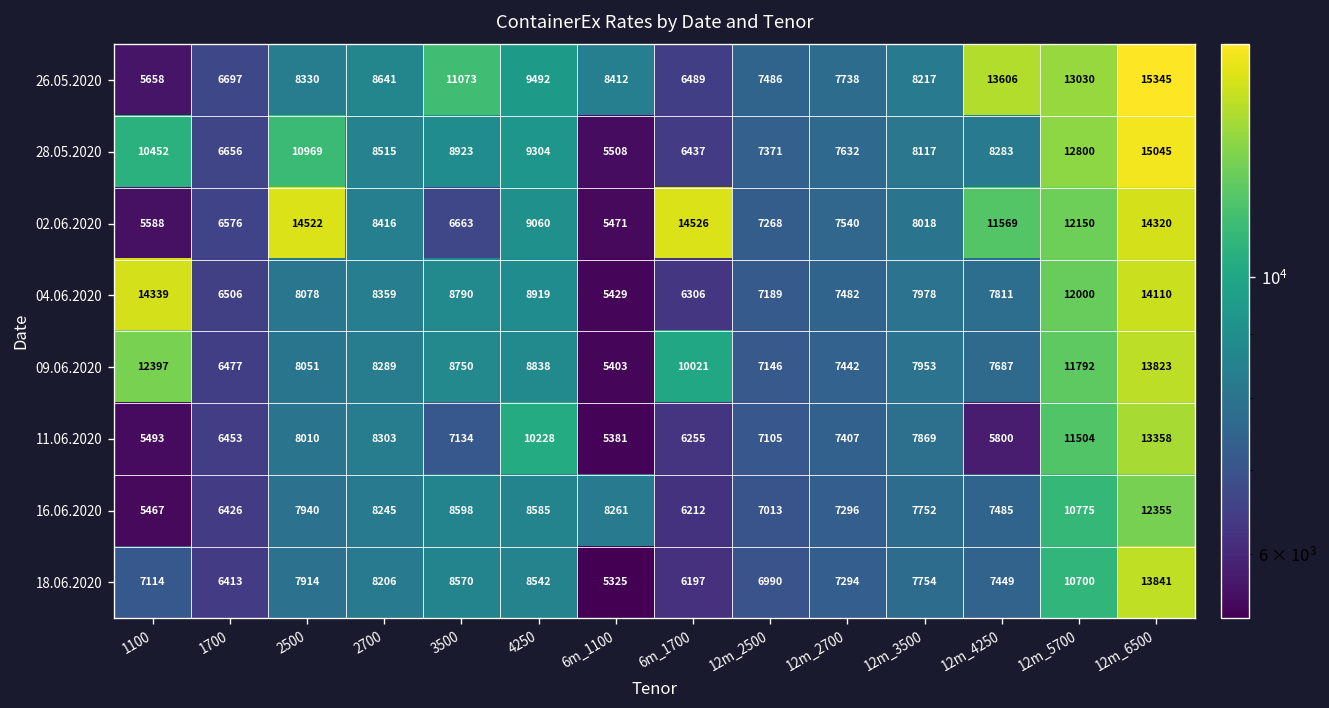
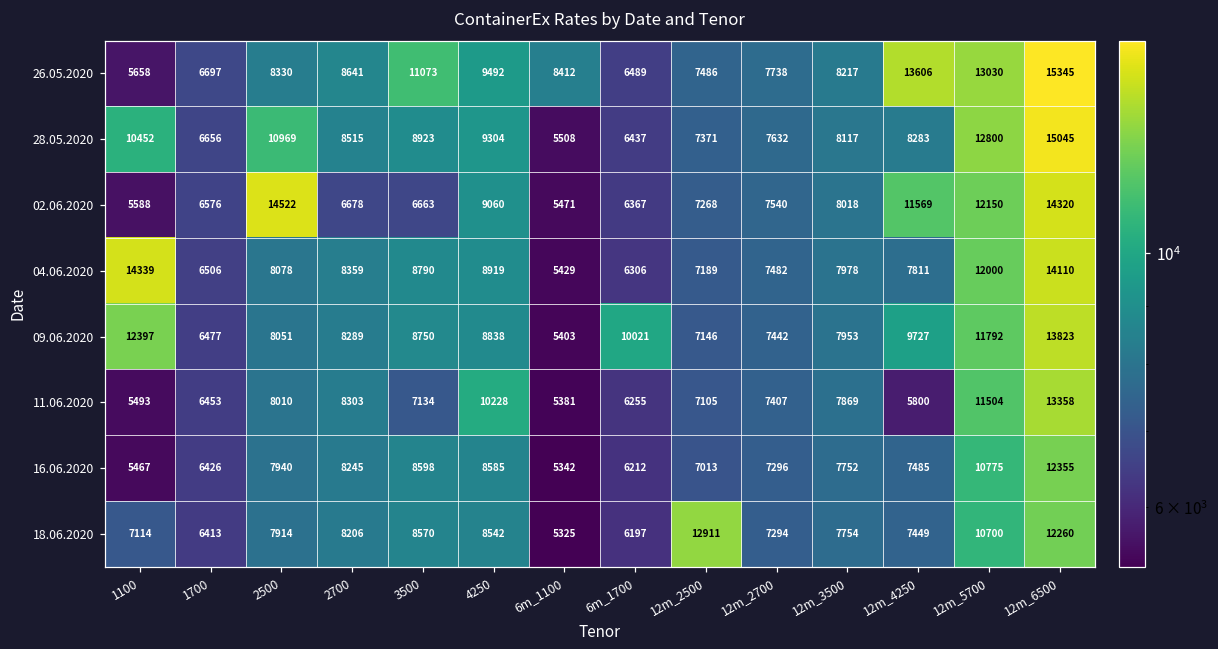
  {
    "26.05.2020": {
      "1100": 5658,
      "1700": 6697,
      "2500": 8330,
      "2700": 8641,
      "3500": 11073,
      "4250": 9492,
      "6m_1100": 8412,
      "6m_1700": 6489,
      "12m_2500": 7486,
      "12m_2700": 7738,
      "12m_3500": 8217,
      "12m_4250": 13606,
      "12m_5700": 13030,
      "12m_6500": 15345
    },
    "28.05.2020": {
      "1100": 10452,
      "1700": 6656,
      "2500": 10969,
      "2700": 8515,
      "3500": 8923,
      "4250": 9304,
      "6m_1100": 5508,
      "6m_1700": 6437,
      "12m_2500": 7371,
      "12m_2700": 7632,
      "12m_3500": 8117,
      "12m_4250": 8283,
      "12m_5700": 12800,
      "12m_6500": 15045
    },
    "02.06.2020": {
      "1100": 5588,
      "1700": 6576,
      "2500": 14522,
-     "2700": 8416,
+     "2700": 6678,
      "3500": 6663,
      "4250": 9060,
      "6m_1100": 5471,
-     "6m_1700": 14526,
+     "6m_1700": 6367,
      "12m_2500": 7268,
      "12m_2700": 7540,
      "12m_3500": 8018,
      "12m_4250": 11569,
      "12m_5700": 12150,
      "12m_6500": 14320
    },
    "04.06.2020": {
      "1100": 14339,
      "1700": 6506,
      "2500": 8078,
      "2700": 8359,
      "3500": 8790,
      "4250": 8919,
      "6m_1100": 5429,
      "6m_1700": 6306,
      "12m_2500": 7189,
      "12m_2700": 7482,
      "12m_3500": 7978,
      "12m_4250": 7811,
      "12m_5700": 12000,
      "12m_6500": 14110
    },
    "09.06.2020": {
      "1100": 12397,
      "1700": 6477,
      "2500": 8051,
      "2700": 8289,
      "3500": 8750,
      "4250": 8838,
      "6m_1100": 5403,
      "6m_1700": 10021,
      "12m_2500": 7146,
      "12m_2700": 7442,
      "12m_3500": 7953,
-     "12m_4250": 7687,
+     "12m_4250": 9727,
      "12m_5700": 11792,
      "12m_6500": 13823
    },
    "11.06.2020": {
      "1100": 5493,
      "1700": 6453,
      "2500": 8010,
      "2700": 8303,
      "3500": 7134,
      "4250": 10228,
      "6m_1100": 5381,
      "6m_1700": 6255,
      "12m_2500": 7105,
      "12m_2700": 7407,
      "12m_3500": 7869,
      "12m_4250": 5800,
      "12m_5700": 11504,
      "12m_6500": 13358
    },
    "16.06.2020": {
      "1100": 5467,
      "1700": 6426,
      "2500": 7940,
      "2700": 8245,
      "3500": 8598,
      "4250": 8585,
-     "6m_1100": 8261,
+     "6m_1100": 5342,
      "6m_1700": 6212,
      "12m_2500": 7013,
      "12m_2700": 7296,
      "12m_3500": 7752,
      "12m_4250": 7485,
      "12m_5700": 10775,
      "12m_6500": 12355
    },
    "18.06.2020": {
      "1100": 7114,
      "1700": 6413,
      "2500": 7914,
      "2700": 8206,
      "3500": 8570,
      "4250": 8542,
      "6m_1100": 5325,
      "6m_1700": 6197,
-     "12m_2500": 6990,
+     "12m_2500": 12911,
      "12m_2700": 7294,
      "12m_3500": 7754,
      "12m_4250": 7449,
      "12m_5700": 10700,
-     "12m_6500": 13841
+     "12m_6500": 12260
    }
  }
